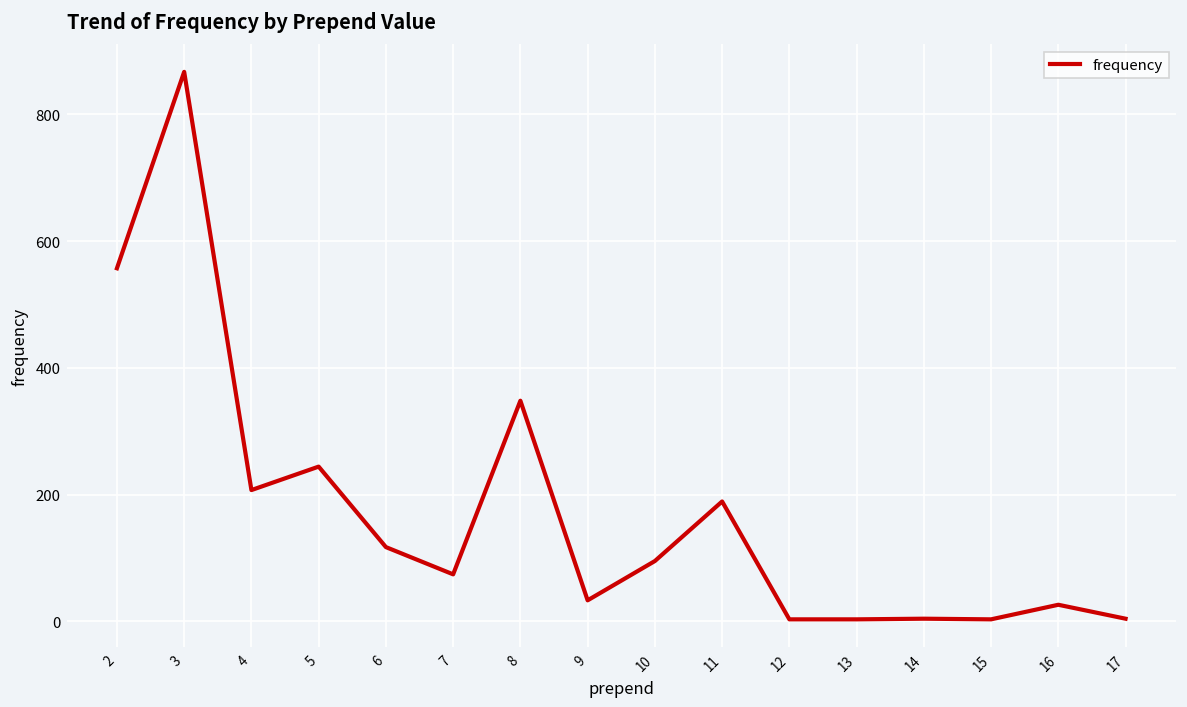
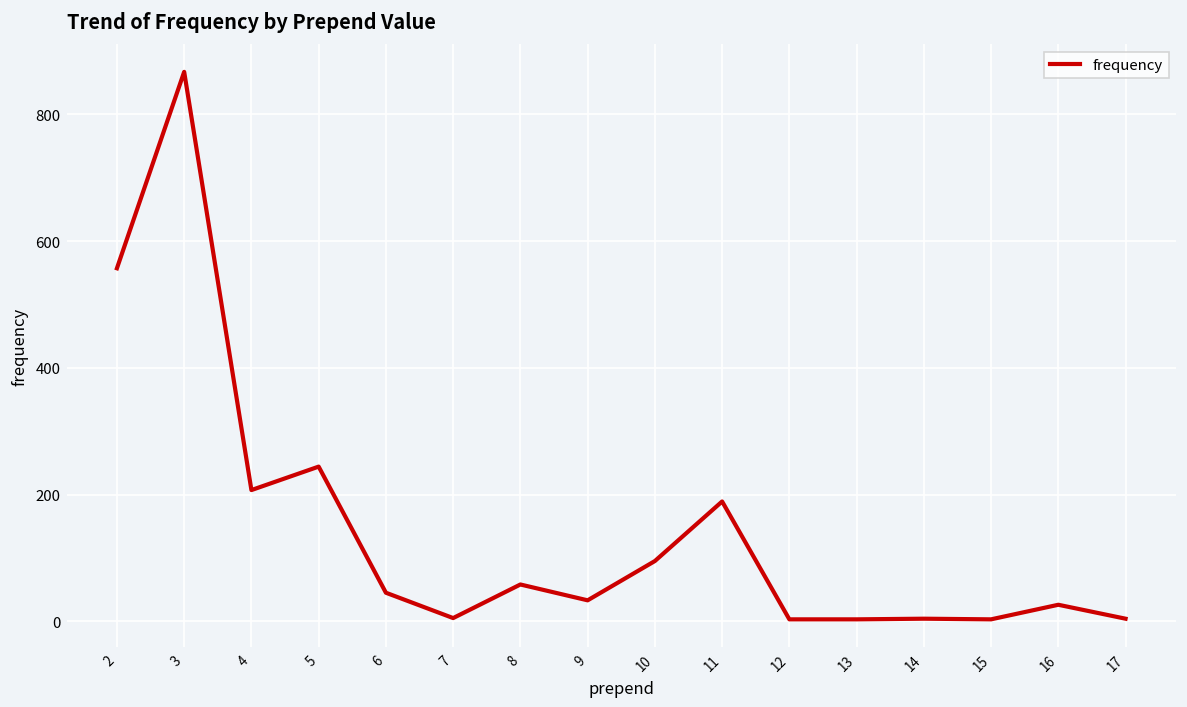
  {
    "2": 560,
    "3": 870,
    "4": 210,
    "5": 240,
-   "6": 120,
-   "7": 70,
-   "8": 350,
+   "6": 50,
+   "7": 10,
+   "8": 60,
    "9": 30,
    "10": 100,
    "11": 190,
    "12": 0,
    "13": 0,
    "14": 0,
    "15": 0,
    "16": 30,
    "17": 0
  }
